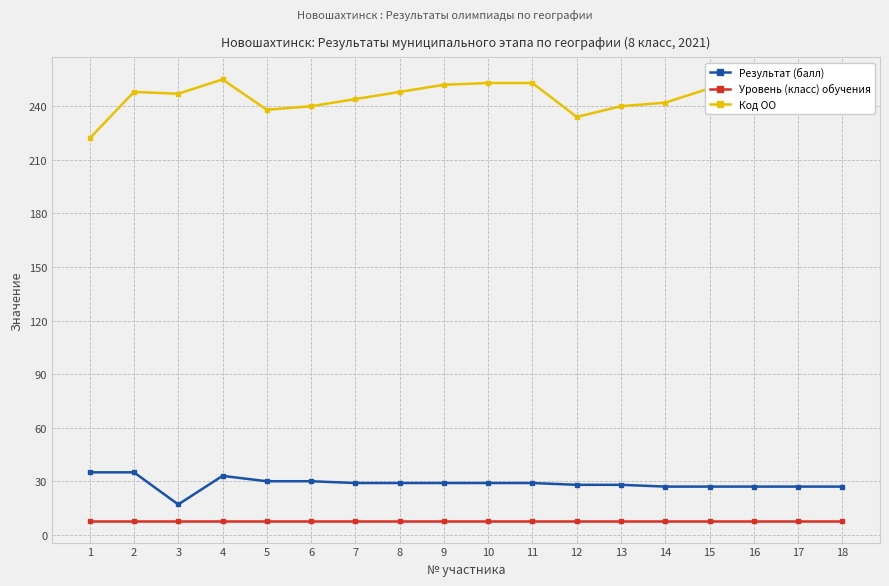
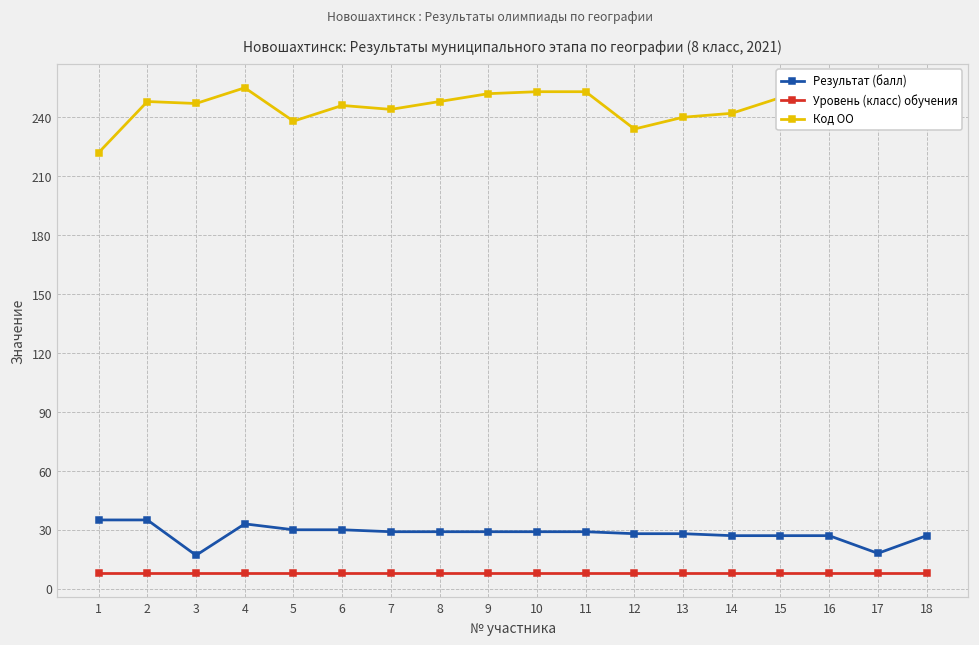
  {
    "Результат (балл)": {
      "1": 35,
      "2": 35,
      "3": 17,
      "4": 33,
      "5": 30,
      "6": 30,
      "7": 29,
      "8": 29,
      "9": 29,
      "10": 29,
      "11": 29,
      "12": 28,
      "13": 28,
      "14": 27,
      "15": 27,
      "16": 27,
-     "17": 27,
+     "17": 18,
      "18": 27
    },
    "Уровень (класс) обучения": {
      "1": 8,
      "2": 8,
      "3": 8,
      "4": 8,
      "5": 8,
      "6": 8,
      "7": 8,
      "8": 8,
      "9": 8,
      "10": 8,
      "11": 8,
      "12": 8,
      "13": 8,
      "14": 8,
      "15": 8,
      "16": 8,
      "17": 8,
      "18": 8
    },
    "Код ОО": {
      "1": 222,
      "2": 248,
      "3": 247,
      "4": 255,
      "5": 238,
-     "6": 240,
+     "6": 246,
      "7": 244,
      "8": 248,
      "9": 252,
      "10": 253,
      "11": 253,
      "12": 234,
      "13": 240,
      "14": 242
    }
  }
